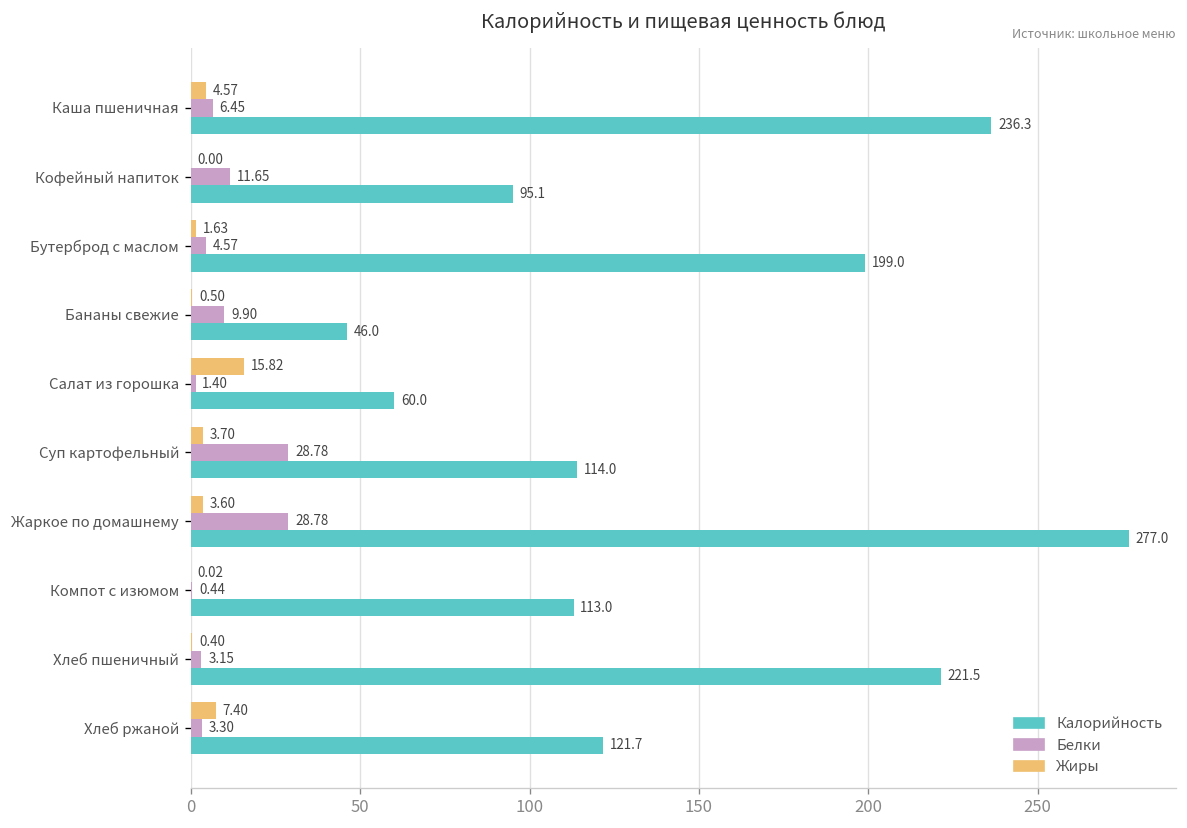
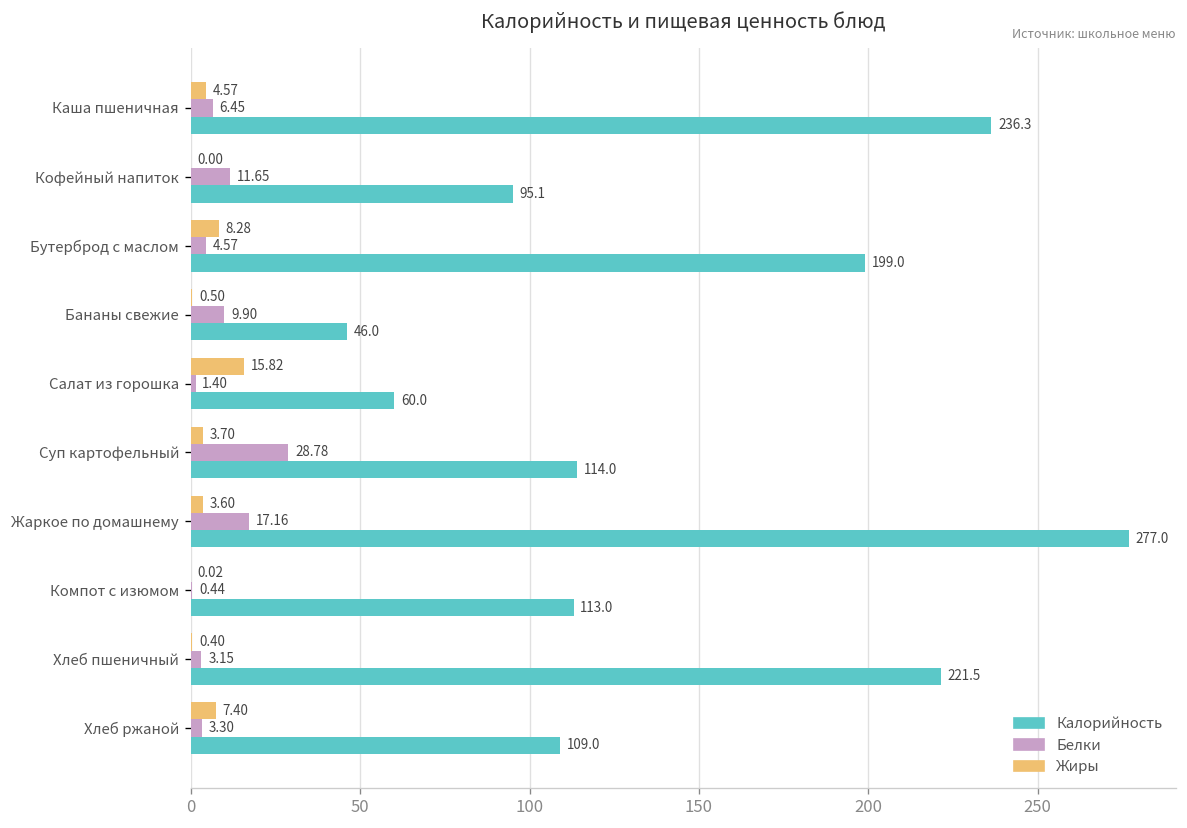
  {
    "Калорийность": {
      "Каша пшеничная": 236.3,
      "Кофейный напиток": 95.1,
      "Бутерброд с маслом": 199.0,
      "Бананы свежие": 46.0,
      "Салат из горошка": 60.0,
      "Суп картофельный": 114.0,
      "Жаркое по домашнему": 277.0,
      "Компот с изюмом": 113.0,
      "Хлеб пшеничный": 221.5,
-     "Хлеб ржаной": 121.7
+     "Хлеб ржаной": 109.0
    },
    "Белки": {
      "Каша пшеничная": 6.45,
      "Кофейный напиток": 11.65,
      "Бутерброд с маслом": 4.57,
      "Бананы свежие": 9.90,
      "Салат из горошка": 1.40,
      "Суп картофельный": 28.78,
-     "Жаркое по домашнему": 28.78,
+     "Жаркое по домашнему": 17.16,
      "Компот с изюмом": 0.44,
      "Хлеб пшеничный": 3.15,
      "Хлеб ржаной": 3.30
    },
    "Жиры": {
      "Каша пшеничная": 4.57,
      "Кофейный напиток": 0.00,
-     "Бутерброд с маслом": 1.63,
+     "Бутерброд с маслом": 8.28,
      "Бананы свежие": 0.50,
      "Салат из горошка": 15.82,
      "Суп картофельный": 3.70,
      "Жаркое по домашнему": 3.60,
      "Компот с изюмом": 0.02,
      "Хлеб пшеничный": 0.40,
      "Хлеб ржаной": 7.40
    }
  }
